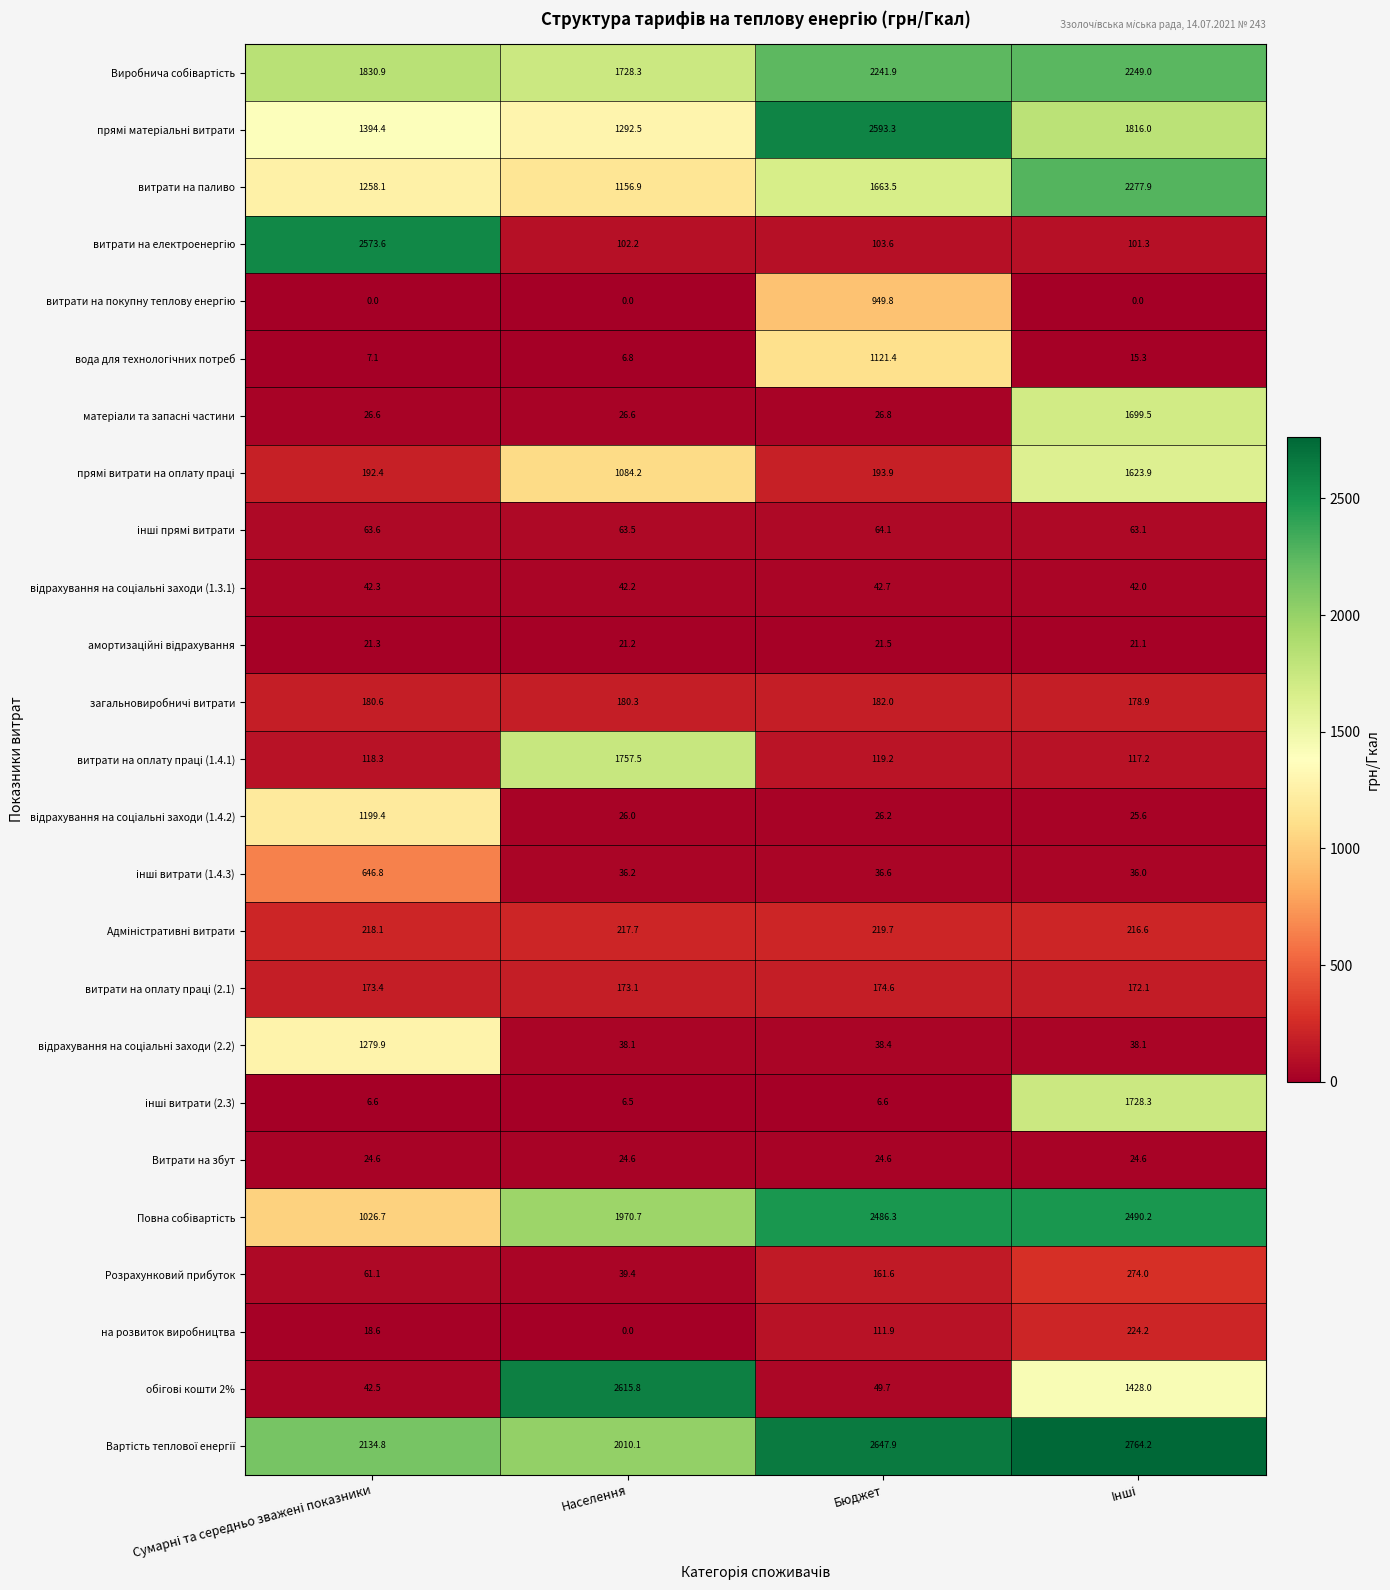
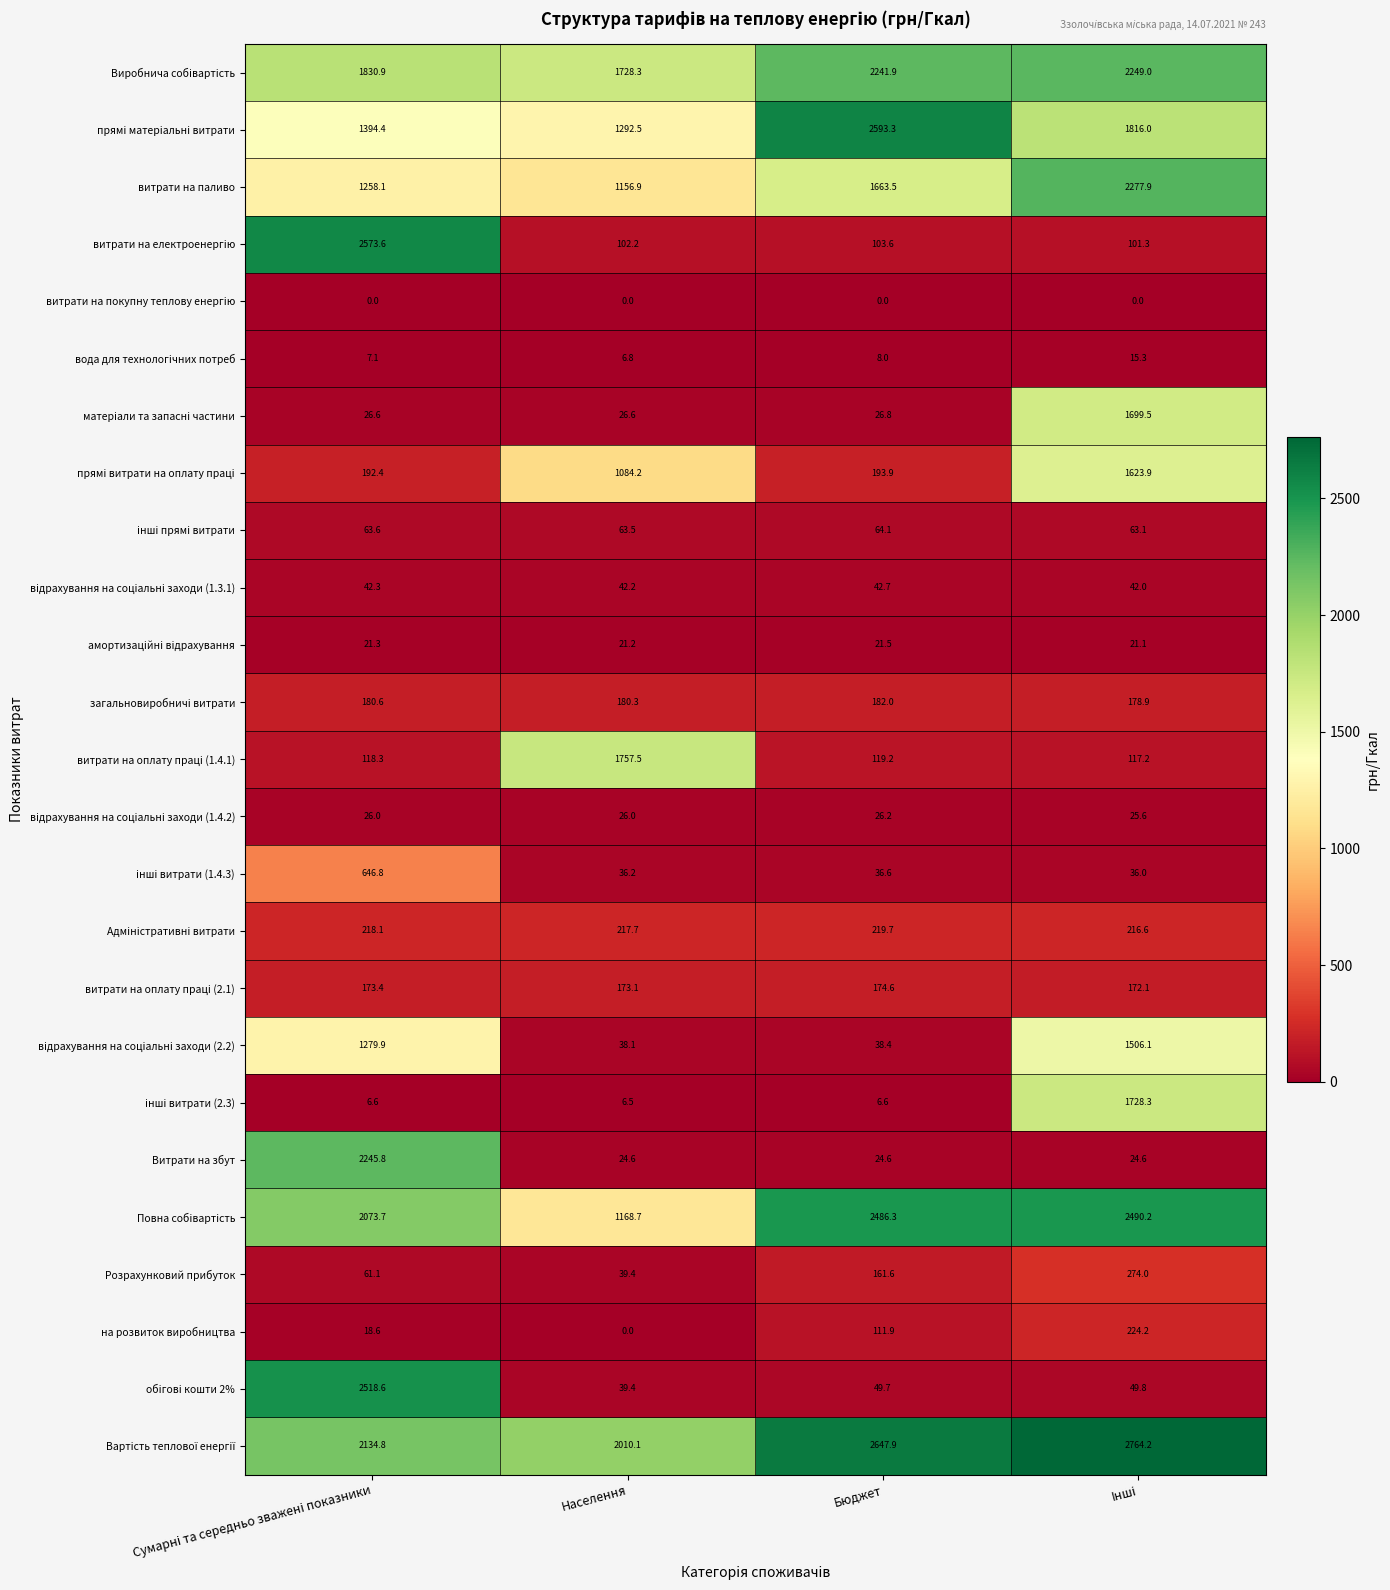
  {
    "Виробнича собівартість": {
      "Сумарні та середньо зважені показники": 1830.9,
      "Населення": 1728.3,
      "Бюджет": 2241.9,
      "Інші": 2249.0
    },
    "прямі матеріальні витрати": {
      "Сумарні та середньо зважені показники": 1394.4,
      "Населення": 1292.5,
      "Бюджет": 2593.3,
      "Інші": 1816.0
    },
    "витрати на паливо": {
      "Сумарні та середньо зважені показники": 1258.1,
      "Населення": 1156.9,
      "Бюджет": 1663.5,
      "Інші": 2277.9
    },
    "витрати на електроенергію": {
      "Сумарні та середньо зважені показники": 2573.6,
      "Населення": 102.2,
      "Бюджет": 103.6,
      "Інші": 101.3
    },
    "витрати на покупну теплову енергію": {
      "Сумарні та середньо зважені показники": 0.0,
      "Населення": 0.0,
-     "Бюджет": 949.8,
+     "Бюджет": 0.0,
      "Інші": 0.0
    },
    "вода для технологічних потреб": {
      "Сумарні та середньо зважені показники": 7.1,
      "Населення": 6.8,
-     "Бюджет": 1121.4,
+     "Бюджет": 8.0,
      "Інші": 15.3
    },
    "матеріали та запасні частини": {
      "Сумарні та середньо зважені показники": 26.6,
      "Населення": 26.6,
      "Бюджет": 26.8,
      "Інші": 1699.5
    },
    "прямі витрати на оплату праці": {
      "Сумарні та середньо зважені показники": 192.4,
      "Населення": 1084.2,
      "Бюджет": 193.9,
      "Інші": 1623.9
    },
    "інші прямі витрати": {
      "Сумарні та середньо зважені показники": 63.6,
      "Населення": 63.5,
      "Бюджет": 64.1,
      "Інші": 63.1
    },
    "відрахування на соціальні заходи (1.3.1)": {
      "Сумарні та середньо зважені показники": 42.3,
      "Населення": 42.2,
      "Бюджет": 42.7,
      "Інші": 42.0
    },
    "амортизаційні відрахування": {
      "Сумарні та середньо зважені показники": 21.3,
      "Населення": 21.2,
      "Бюджет": 21.5,
      "Інші": 21.1
    },
    "загальновиробничі витрати": {
      "Сумарні та середньо зважені показники": 180.6,
      "Населення": 180.3,
      "Бюджет": 182.0,
      "Інші": 178.9
    },
    "витрати на оплату праці (1.4.1)": {
      "Сумарні та середньо зважені показники": 118.3,
      "Населення": 1757.5,
      "Бюджет": 119.2,
      "Інші": 117.2
    },
    "відрахування на соціальні заходи (1.4.2)": {
-     "Сумарні та середньо зважені показники": 1199.4,
+     "Сумарні та середньо зважені показники": 26.0,
      "Населення": 26.0,
      "Бюджет": 26.2,
      "Інші": 25.6
    },
    "інші витрати (1.4.3)": {
      "Сумарні та середньо зважені показники": 646.8,
      "Населення": 36.2,
      "Бюджет": 36.6,
      "Інші": 36.0
    },
    "Адміністративні витрати": {
      "Сумарні та середньо зважені показники": 218.1,
      "Населення": 217.7,
      "Бюджет": 219.7,
      "Інші": 216.6
    },
    "витрати на оплату праці (2.1)": {
      "Сумарні та середньо зважені показники": 173.4,
      "Населення": 173.1,
      "Бюджет": 174.6,
      "Інші": 172.1
    },
    "відрахування на соціальні заходи (2.2)": {
      "Сумарні та середньо зважені показники": 1279.9,
      "Населення": 38.1,
      "Бюджет": 38.4,
-     "Інші": 38.1
+     "Інші": 1506.1
    },
    "інші витрати (2.3)": {
      "Сумарні та середньо зважені показники": 6.6,
      "Населення": 6.5,
      "Бюджет": 6.6,
      "Інші": 1728.3
    },
    "Витрати на збут": {
-     "Сумарні та середньо зважені показники": 24.6,
+     "Сумарні та середньо зважені показники": 2245.8,
      "Населення": 24.6,
      "Бюджет": 24.6,
      "Інші": 24.6
    },
    "Повна собівартість": {
-     "Сумарні та середньо зважені показники": 1026.7,
-     "Населення": 1970.7,
+     "Сумарні та середньо зважені показники": 2073.7,
+     "Населення": 1168.7,
      "Бюджет": 2486.3,
      "Інші": 2490.2
    },
    "Розрахунковий прибуток": {
      "Сумарні та середньо зважені показники": 61.1,
      "Населення": 39.4,
      "Бюджет": 161.6,
      "Інші": 274.0
    },
    "на розвиток виробництва": {
      "Сумарні та середньо зважені показники": 18.6,
      "Населення": 0.0,
      "Бюджет": 111.9,
      "Інші": 224.2
    },
    "обігові кошти 2%": {
-     "Сумарні та середньо зважені показники": 42.5,
-     "Населення": 2615.8,
+     "Сумарні та середньо зважені показники": 2518.6,
+     "Населення": 39.4,
      "Бюджет": 49.7,
-     "Інші": 1428.0
+     "Інші": 49.8
    },
    "Вартість теплової енергії": {
      "Сумарні та середньо зважені показники": 2134.8,
      "Населення": 2010.1,
      "Бюджет": 2647.9,
      "Інші": 2764.2
    }
  }
